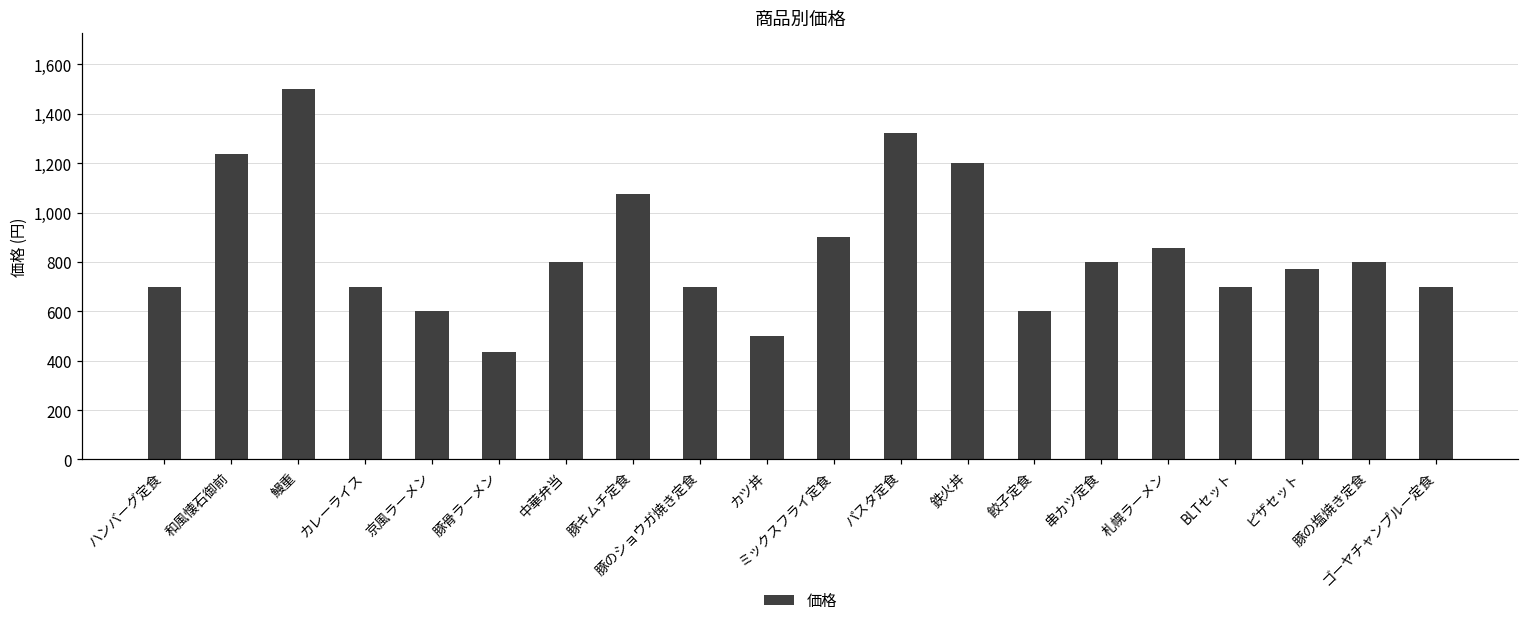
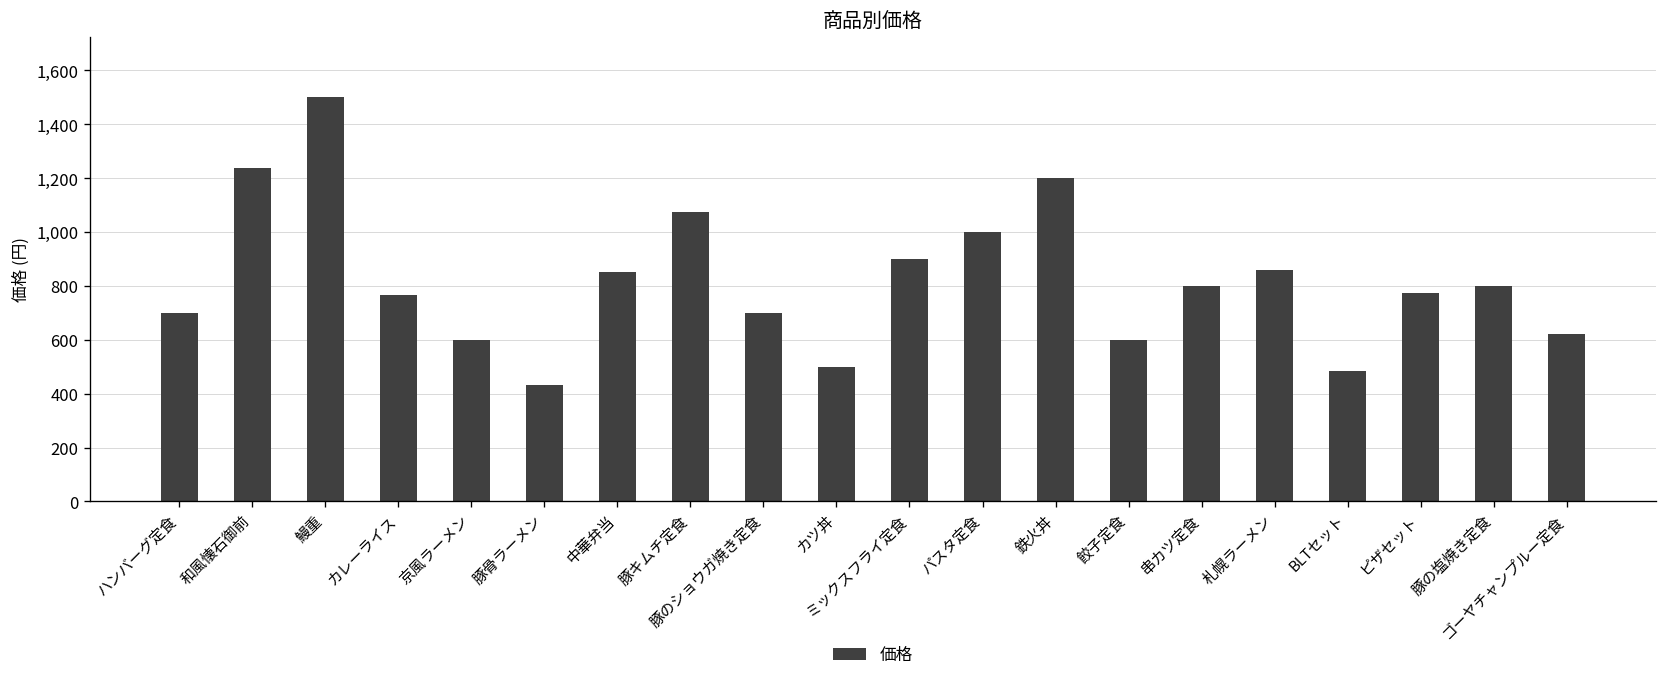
  {
    "ハンバーグ定食": "700",
    "和風懐石御前": "1,240",
    "鰻重": "1,500",
-   "カレーライス": "700",
+   "カレーライス": "770",
    "京風ラーメン": "600",
    "豚骨ラーメン": "430",
-   "中華弁当": "800",
+   "中華弁当": "850",
    "豚キムチ定食": "1,080",
    "豚のショウガ焼き定食": "700",
    "カツ丼": "500",
    "ミックスフライ定食": "900",
-   "パスタ定食": "1,320",
+   "パスタ定食": "1,000",
    "鉄火丼": "1,200",
    "餃子定食": "600",
    "串カツ定食": "800",
    "札幌ラーメン": "860",
-   "BLTセット": "700",
+   "BLTセット": "480",
    "ピザセット": "770",
    "豚の塩焼き定食": "800",
-   "ゴーヤチャンプルー定食": "700"
+   "ゴーヤチャンプルー定食": "620"
  }
